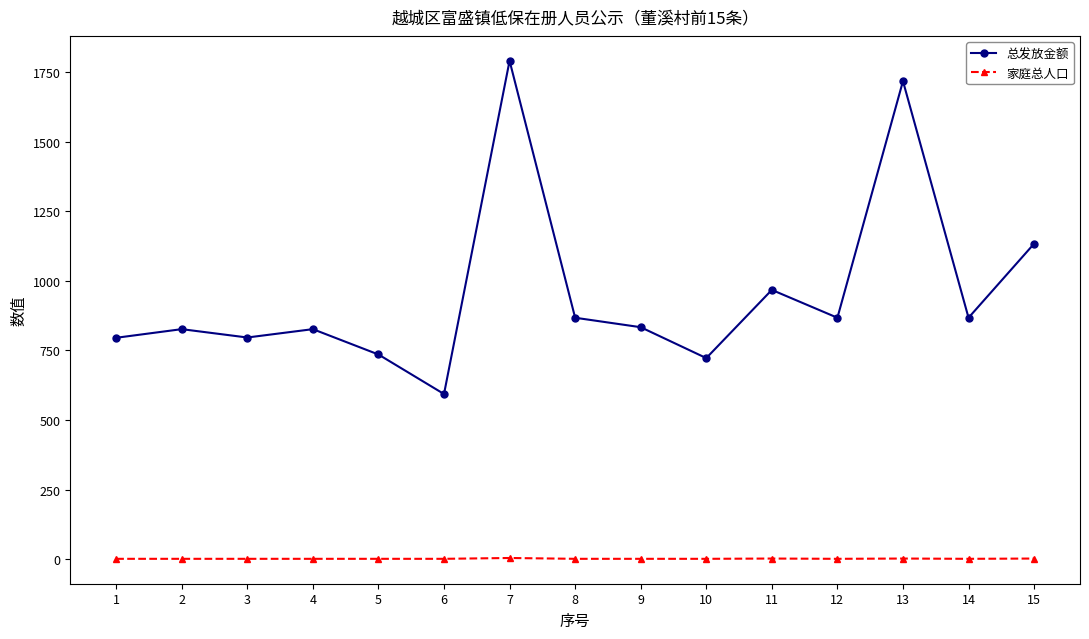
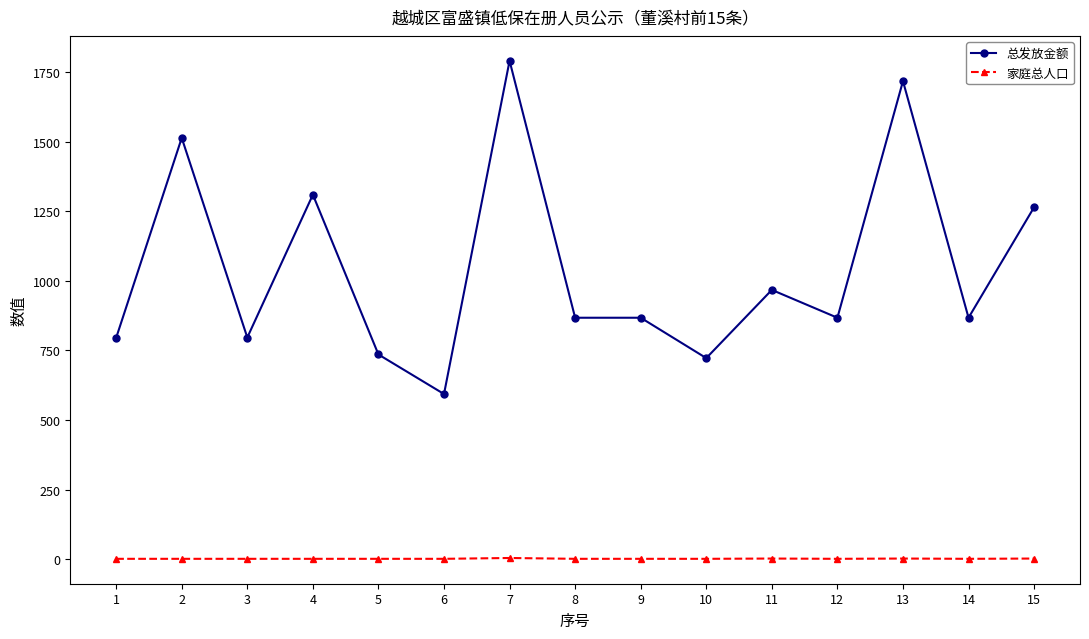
  {
    "总发放金额": {
      "1": 800,
-     "2": 830,
+     "2": 1510,
      "3": 800,
-     "4": 830,
+     "4": 1310,
      "5": 740,
      "6": 590,
      "7": 1790,
      "8": 870,
-     "9": 830,
+     "9": 870,
      "10": 720,
      "11": 970,
      "12": 870,
      "13": 1720,
      "14": 870,
-     "15": 1130
+     "15": 1260
    },
    "家庭总人口": {
      "1": 0,
      "2": 0,
      "3": 0,
      "4": 0,
      "5": 0,
      "6": 0,
      "7": 0,
      "8": 0,
      "9": 0,
      "10": 0,
      "11": 0,
      "12": 0,
      "13": 0,
      "14": 0,
      "15": 0
    }
  }
